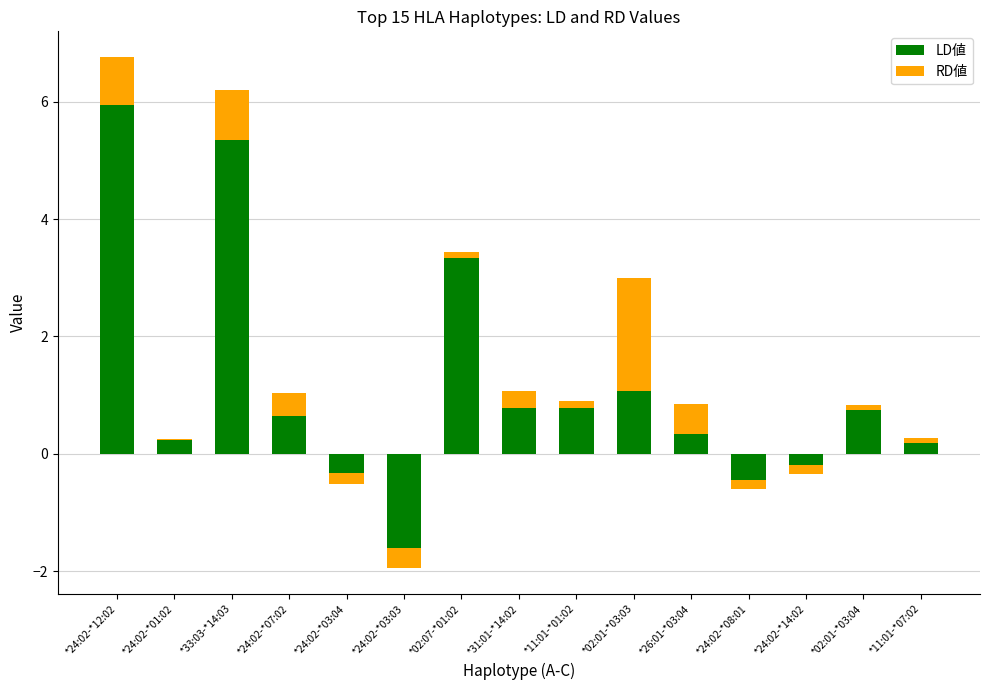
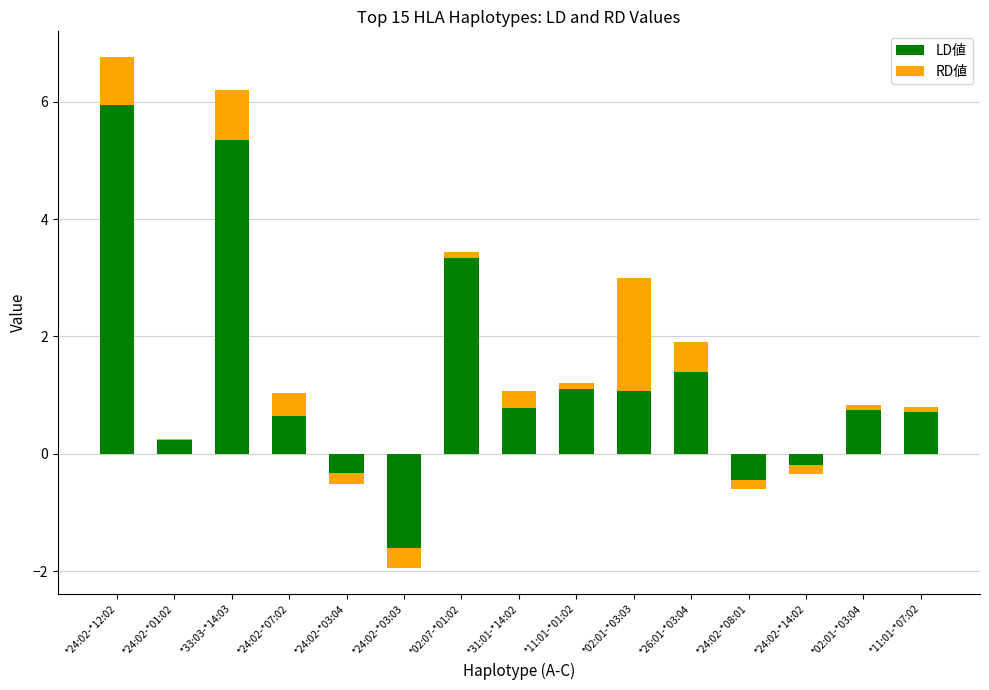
  {
    "LD値": {
      "*24:02-*12:02": 5.9,
      "*24:02-*01:02": 0.2,
      "*33:03-*14:03": 5.3,
      "*24:02-*07:02": 0.6,
      "*24:02-*03:04": -0.3,
      "*24:02-*03:03": -1.6,
      "*02:07-*01:02": 3.3,
      "*31:01-*14:02": 0.8,
-     "*11:01-*01:02": 0.8,
+     "*11:01-*01:02": 1.1,
      "*02:01-*03:03": 1.1,
-     "*26:01-*03:04": 0.3,
+     "*26:01-*03:04": 1.4,
      "*24:02-*08:01": -0.4,
      "*24:02-*14:02": -0.2,
      "*02:01-*03:04": 0.8,
-     "*11:01-*07:02": 0.2
+     "*11:01-*07:02": 0.7
    },
    "RD値": {
      "*24:02-*12:02": 0.8,
      "*33:03-*14:03": 0.9,
      "*24:02-*07:02": 0.4,
      "*24:02-*03:04": -0.2,
      "*24:02-*03:03": -0.3,
      "*02:07-*01:02": 0.1,
      "*31:01-*14:02": 0.3,
      "*11:01-*01:02": 0.1,
      "*02:01-*03:03": 1.9,
      "*26:01-*03:04": 0.5,
      "*24:02-*08:01": -0.2,
      "*24:02-*14:02": -0.2,
      "*02:01-*03:04": 0.1,
      "*11:01-*07:02": 0.1
    }
  }
